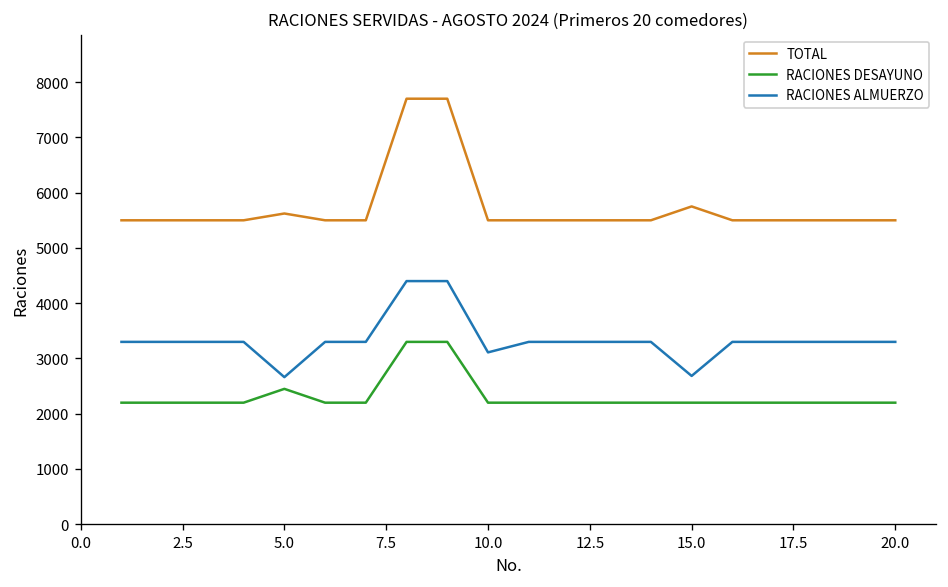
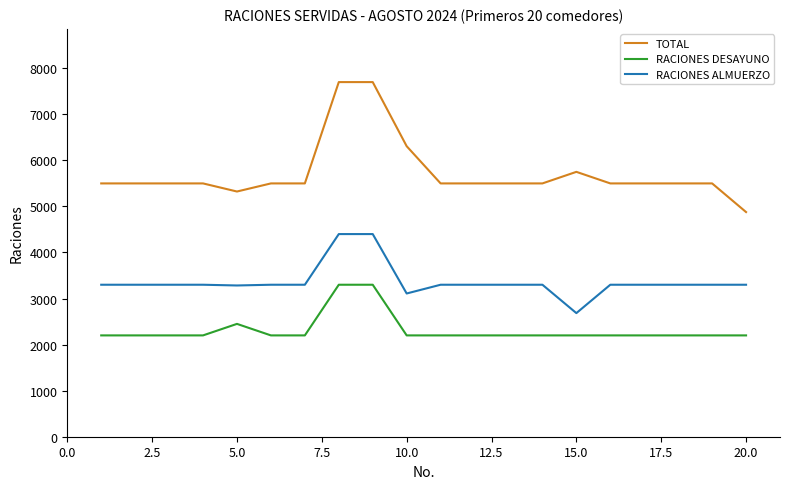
  {
    "TOTAL": {
-     "5.0": 5600,
-     "10.0": 5500,
+     "5.0": 5300,
+     "10.0": 6300,
      "15.0": 5800,
-     "20.0": 5500
+     "20.0": 4900
    },
    "RACIONES DESAYUNO": {
      "5.0": 2500,
      "10.0": 2200,
      "15.0": 2200,
      "20.0": 2200
    },
    "RACIONES ALMUERZO": {
-     "5.0": 2700,
+     "5.0": 3300,
      "10.0": 3100,
      "15.0": 2700,
      "20.0": 3300
    }
  }
